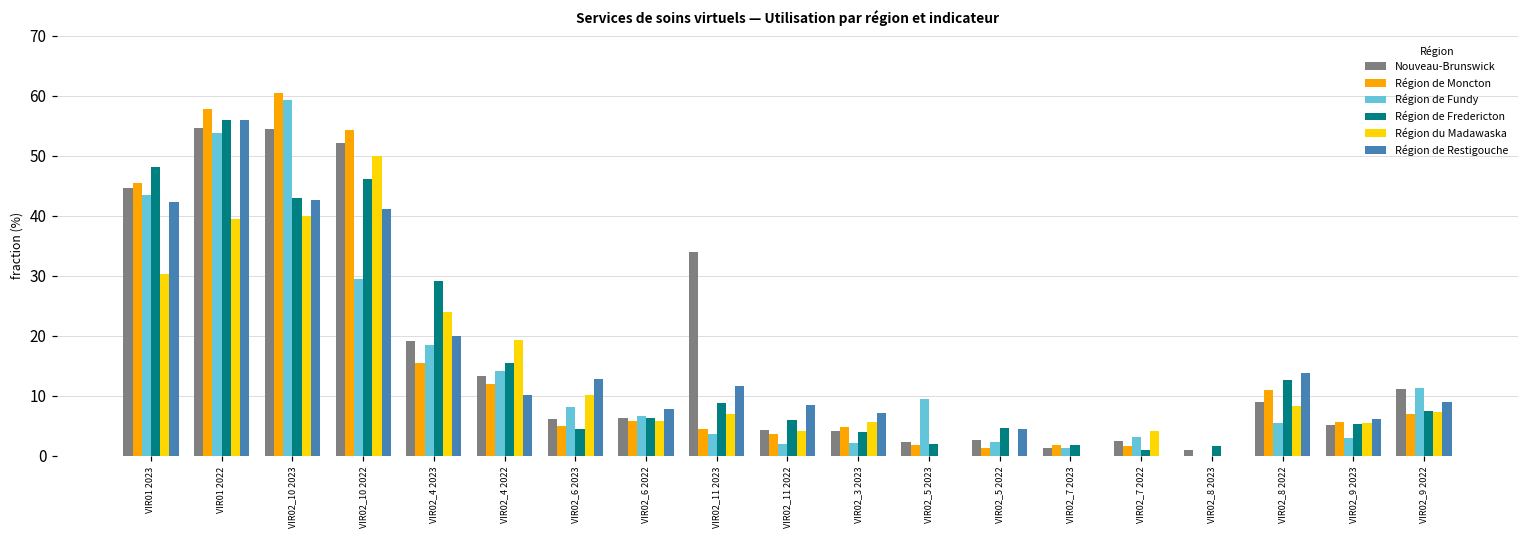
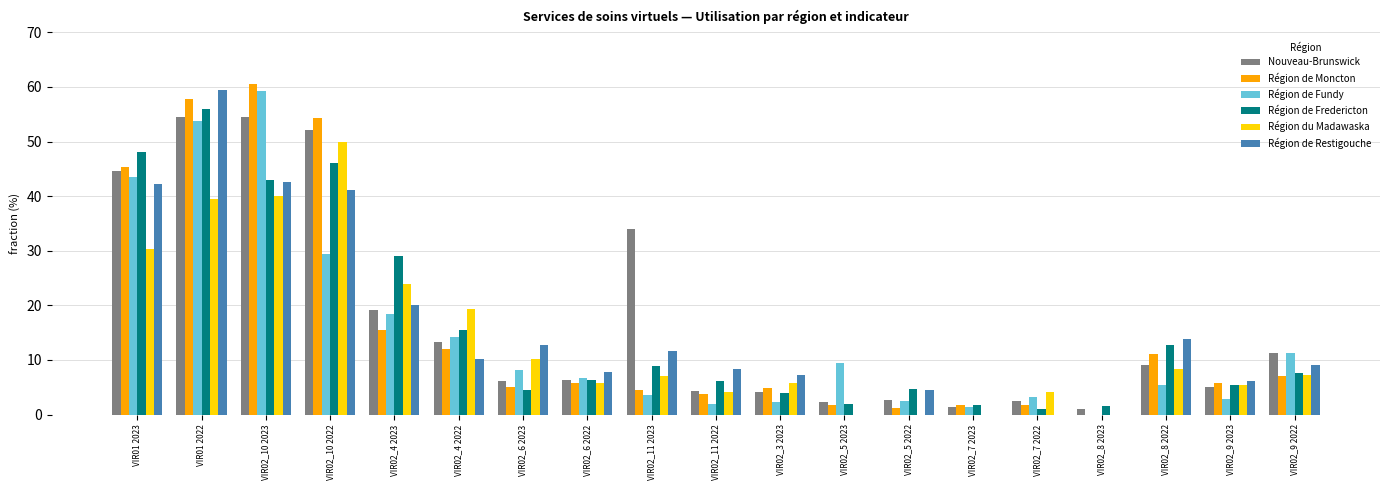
  {
    "Nouveau-Brunswick": {
      "VIR01 2023": 45,
      "VIR01 2022": 55,
      "VIR02_10 2023": 54,
      "VIR02_10 2022": 52,
      "VIR02_4 2023": 19,
      "VIR02_4 2022": 13,
      "VIR02_6 2023": 6,
      "VIR02_6 2022": 6,
      "VIR02_11 2023": 34,
      "VIR02_11 2022": 4,
      "VIR02_3 2023": 4,
      "VIR02_5 2023": 2,
      "VIR02_5 2022": 3,
      "VIR02_7 2023": 1,
      "VIR02_7 2022": 3,
      "VIR02_8 2023": 1,
      "VIR02_8 2022": 9,
      "VIR02_9 2023": 5,
      "VIR02_9 2022": 11
    },
    "Région de Fundy": {
      "VIR01 2023": 43,
      "VIR01 2022": 54,
      "VIR02_10 2023": 59,
      "VIR02_10 2022": 29,
      "VIR02_4 2023": 18,
      "VIR02_4 2022": 14,
      "VIR02_6 2023": 8,
      "VIR02_6 2022": 7,
      "VIR02_11 2023": 4,
      "VIR02_11 2022": 2,
      "VIR02_3 2023": 2,
      "VIR02_5 2023": 10,
      "VIR02_5 2022": 2,
      "VIR02_7 2023": 1,
      "VIR02_7 2022": 3,
      "VIR02_8 2023": 0,
      "VIR02_8 2022": 5,
      "VIR02_9 2023": 3,
      "VIR02_9 2022": 11
    },
    "Région de Fredericton": {
      "VIR01 2023": 48,
      "VIR01 2022": 56,
      "VIR02_10 2023": 43,
      "VIR02_10 2022": 46,
      "VIR02_4 2023": 29,
      "VIR02_4 2022": 15,
      "VIR02_6 2023": 4,
      "VIR02_6 2022": 6,
      "VIR02_11 2023": 9,
      "VIR02_11 2022": 6,
      "VIR02_3 2023": 4,
      "VIR02_5 2023": 2,
      "VIR02_5 2022": 5,
      "VIR02_7 2023": 2,
      "VIR02_7 2022": 1,
      "VIR02_8 2023": 2,
      "VIR02_8 2022": 13,
      "VIR02_9 2023": 5,
      "VIR02_9 2022": 8
    },
    "Région de Restigouche": {
      "VIR01 2023": 42,
-     "VIR01 2022": 56,
+     "VIR01 2022": 59,
      "VIR02_10 2023": 43,
      "VIR02_10 2022": 41,
      "VIR02_4 2023": 20,
      "VIR02_4 2022": 10,
      "VIR02_6 2023": 13,
      "VIR02_6 2022": 8,
      "VIR02_11 2023": 12,
      "VIR02_11 2022": 8,
      "VIR02_3 2023": 7,
      "VIR02_5 2023": 0,
      "VIR02_5 2022": 5,
      "VIR02_7 2023": 0,
      "VIR02_7 2022": 0,
      "VIR02_8 2023": 0,
      "VIR02_8 2022": 14,
      "VIR02_9 2023": 6,
      "VIR02_9 2022": 9
    }
  }
